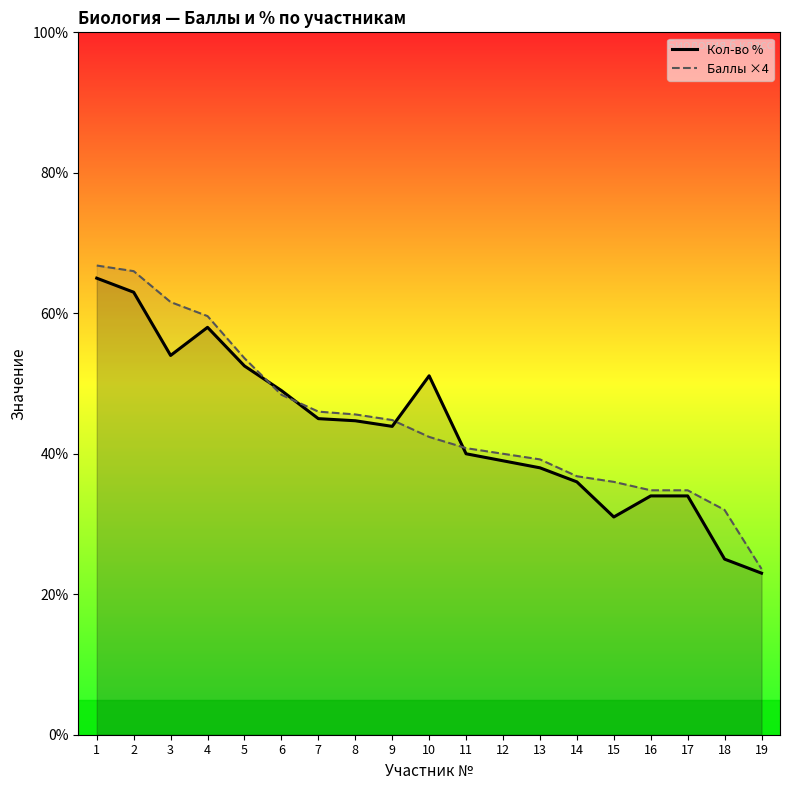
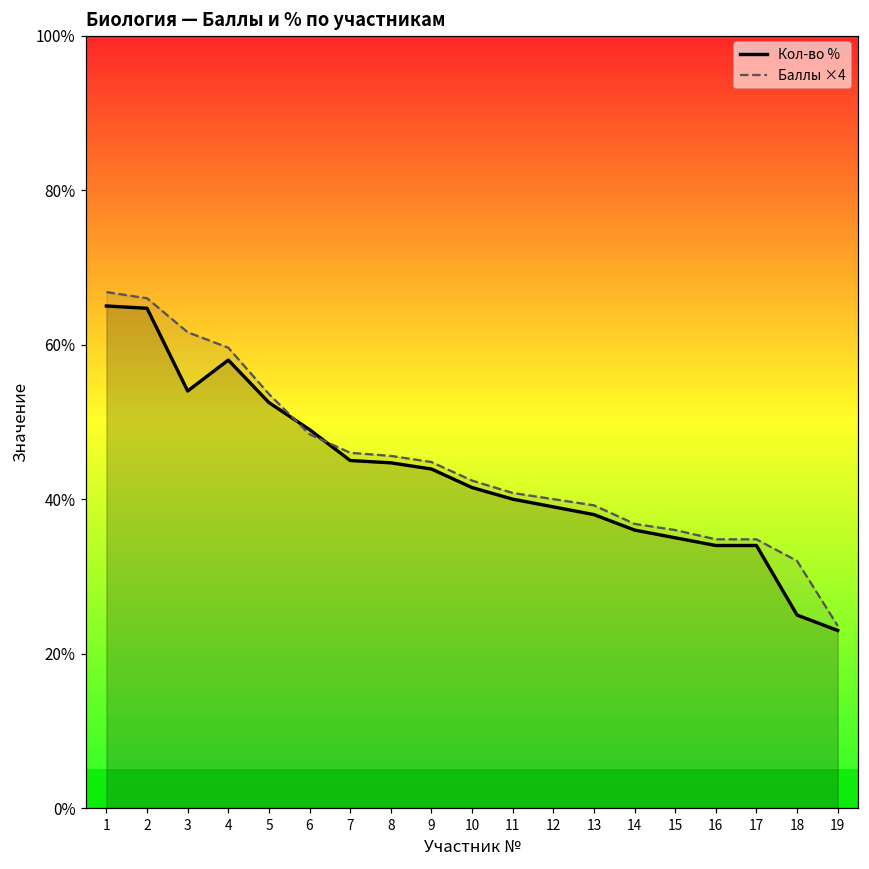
  {
    "Кол-во %": {
      "1": "65%",
-     "2": "63%",
+     "2": "65%",
      "3": "54%",
      "4": "58%",
      "5": "53%",
      "6": "49%",
      "7": "45%",
      "8": "45%",
      "9": "44%",
-     "10": "51%",
+     "10": "42%",
      "11": "40%",
      "12": "39%",
      "13": "38%",
      "14": "36%",
-     "15": "31%",
+     "15": "35%",
      "16": "34%",
      "17": "34%",
      "18": "25%",
      "19": "23%"
    },
    "Баллы ×4": {
      "1": "67%",
      "2": "66%",
      "3": "62%",
      "4": "60%",
      "5": "54%",
      "6": "48%",
      "7": "46%",
      "8": "46%",
      "9": "45%",
      "10": "42%",
      "11": "41%",
      "12": "40%",
      "13": "39%",
      "14": "37%",
      "15": "36%",
      "16": "35%",
      "17": "35%",
      "18": "32%",
      "19": "24%"
    }
  }
